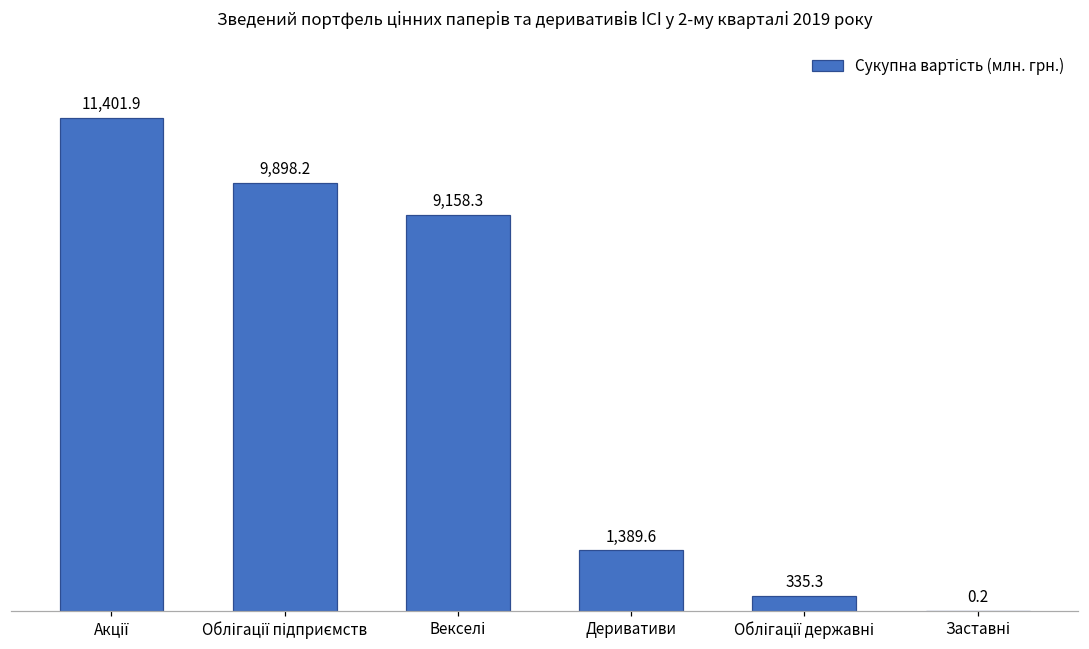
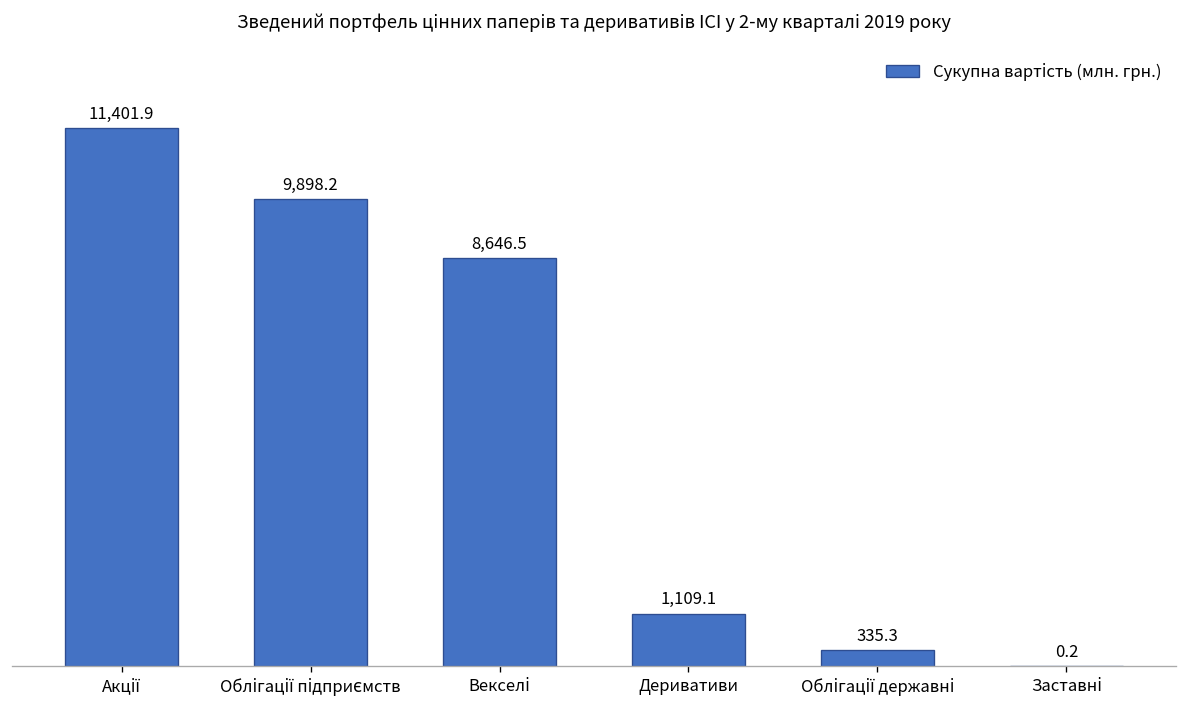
  {
    "Акції": "11,401.9",
    "Облігації підприємств": "9,898.2",
-   "Векселі": "9,158.3",
-   "Деривативи": "1,389.6",
+   "Векселі": "8,646.5",
+   "Деривативи": "1,109.1",
    "Облігації державні": "335.3",
    "Заставні": "0.2"
  }
